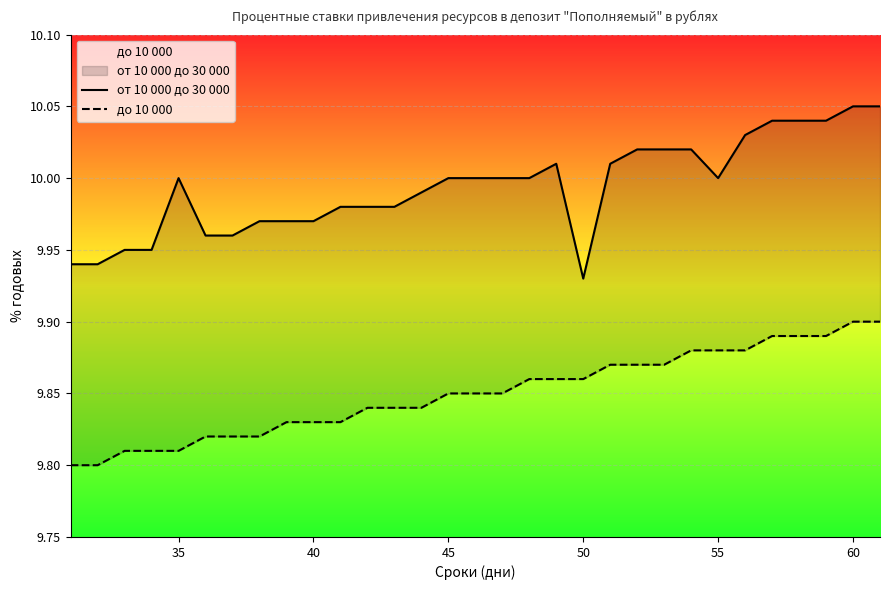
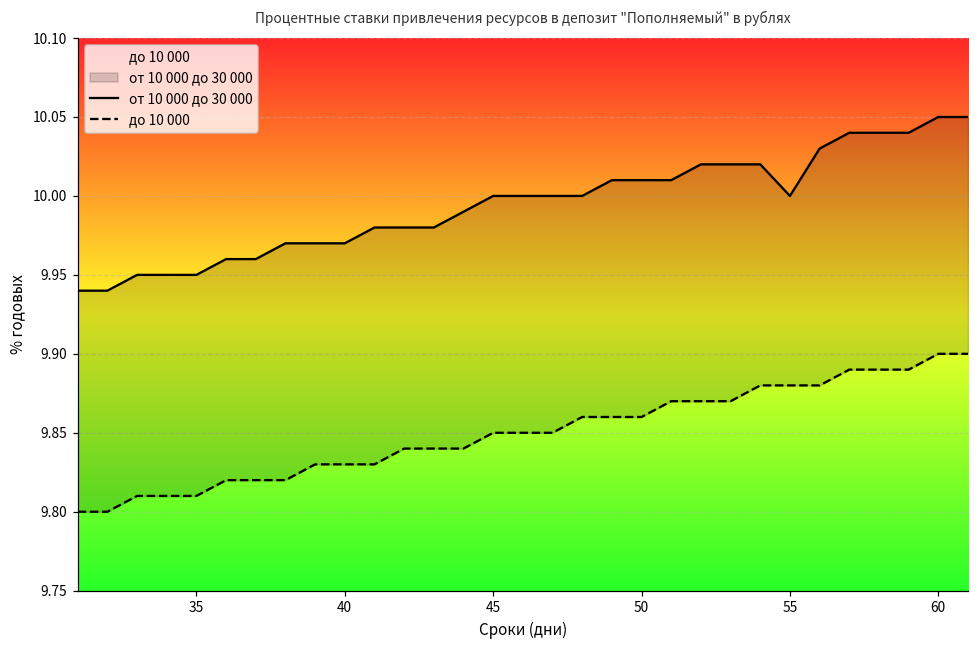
  {
    "от 10 000 до 30 000": {
-     "35": 10.00,
+     "35": 9.95,
      "40": 9.97,
      "45": 10.00,
-     "50": 9.93,
+     "50": 10.01,
      "55": 10.00,
      "60": 10.05
    }
  }
